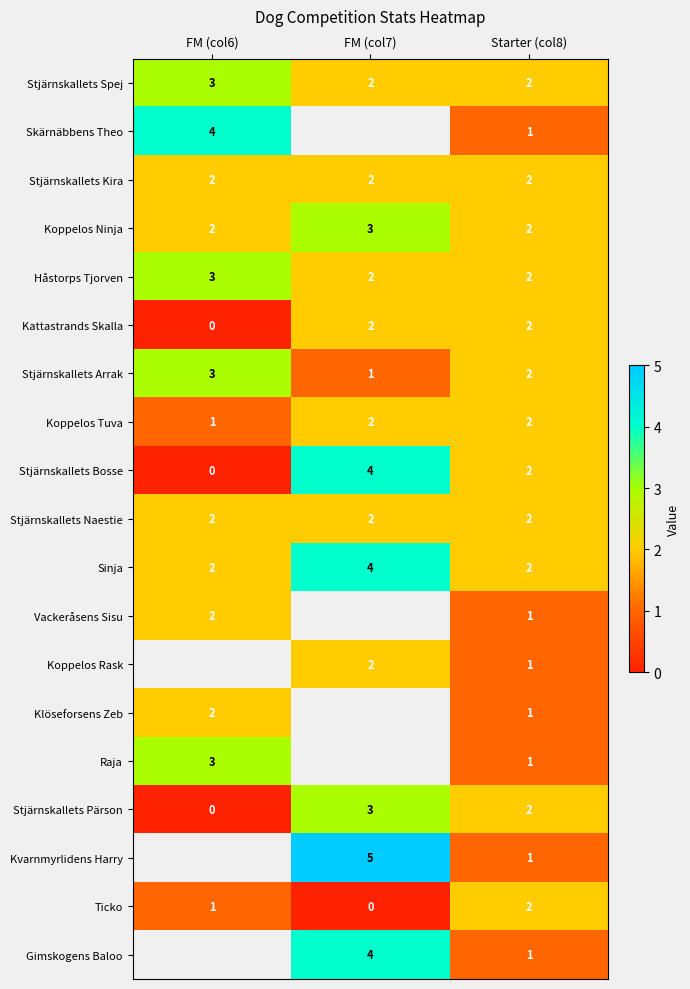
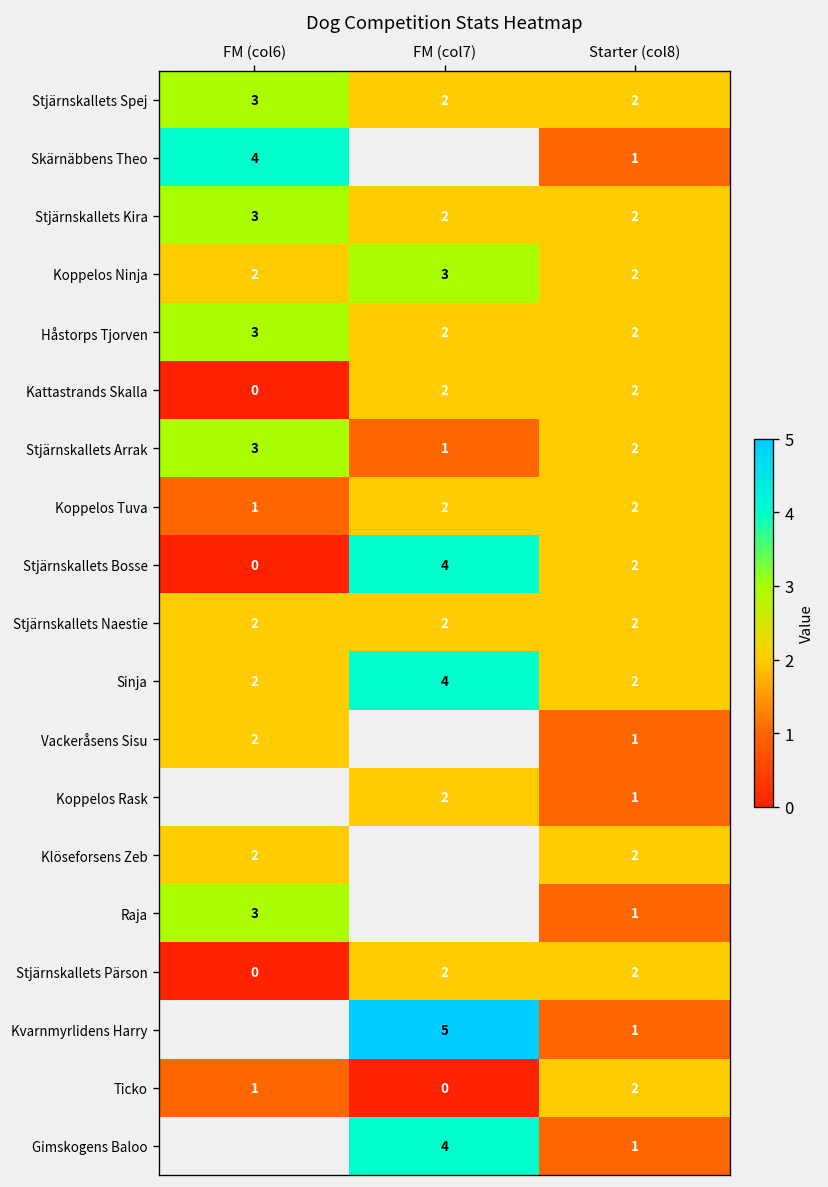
  {
    "Stjärnskallets Spej": {
      "FM (col6)": 3,
      "FM (col7)": 2,
      "Starter (col8)": 2
    },
    "Skärnäbbens Theo": {
      "FM (col6)": 4,
      "Starter (col8)": 1
    },
    "Stjärnskallets Kira": {
-     "FM (col6)": 2,
+     "FM (col6)": 3,
      "FM (col7)": 2,
      "Starter (col8)": 2
    },
    "Koppelos Ninja": {
      "FM (col6)": 2,
      "FM (col7)": 3,
      "Starter (col8)": 2
    },
    "Håstorps Tjorven": {
      "FM (col6)": 3,
      "FM (col7)": 2,
      "Starter (col8)": 2
    },
    "Kattastrands Skalla": {
      "FM (col6)": 0,
      "FM (col7)": 2,
      "Starter (col8)": 2
    },
    "Stjärnskallets Arrak": {
      "FM (col6)": 3,
      "FM (col7)": 1,
      "Starter (col8)": 2
    },
    "Koppelos Tuva": {
      "FM (col6)": 1,
      "FM (col7)": 2,
      "Starter (col8)": 2
    },
    "Stjärnskallets Bosse": {
      "FM (col6)": 0,
      "FM (col7)": 4,
      "Starter (col8)": 2
    },
    "Stjärnskallets Naestie": {
      "FM (col6)": 2,
      "FM (col7)": 2,
      "Starter (col8)": 2
    },
    "Sinja": {
      "FM (col6)": 2,
      "FM (col7)": 4,
      "Starter (col8)": 2
    },
    "Vackeråsens Sisu": {
      "FM (col6)": 2,
      "Starter (col8)": 1
    },
    "Koppelos Rask": {
      "FM (col7)": 2,
      "Starter (col8)": 1
    },
    "Klöseforsens Zeb": {
      "FM (col6)": 2,
-     "Starter (col8)": 1
+     "Starter (col8)": 2
    },
    "Raja": {
      "FM (col6)": 3,
      "Starter (col8)": 1
    },
    "Stjärnskallets Pärson": {
      "FM (col6)": 0,
-     "FM (col7)": 3,
+     "FM (col7)": 2,
      "Starter (col8)": 2
    },
    "Kvarnmyrlidens Harry": {
      "FM (col7)": 5,
      "Starter (col8)": 1
    },
    "Ticko": {
      "FM (col6)": 1,
      "FM (col7)": 0,
      "Starter (col8)": 2
    },
    "Gimskogens Baloo": {
      "FM (col7)": 4,
      "Starter (col8)": 1
    }
  }
